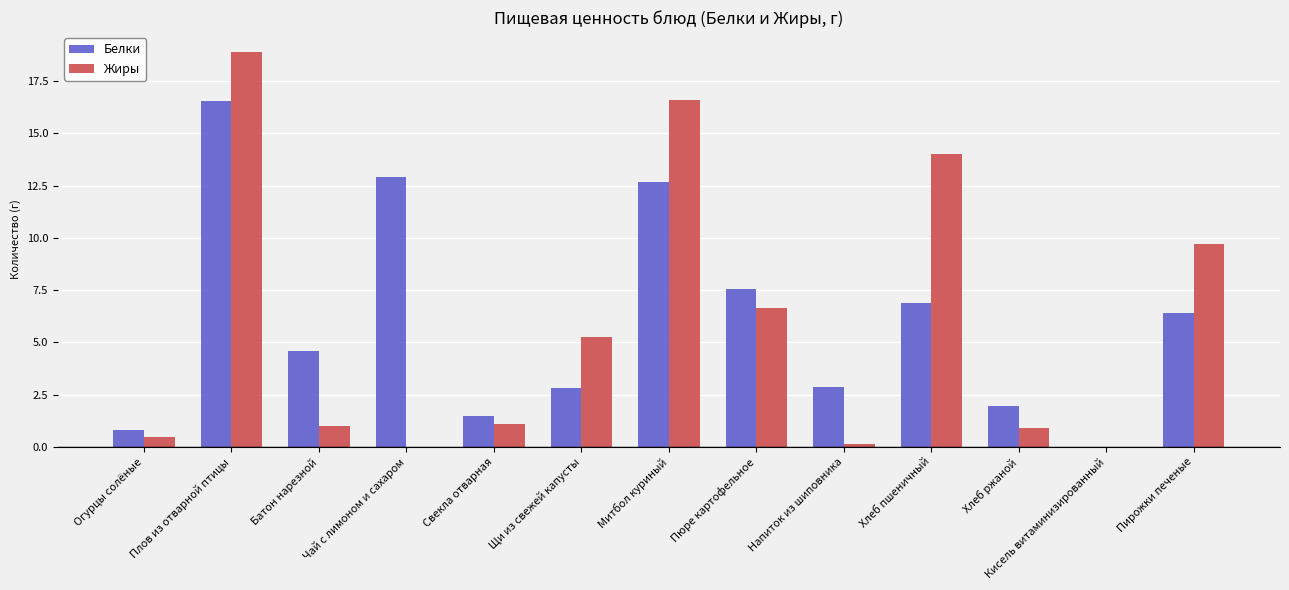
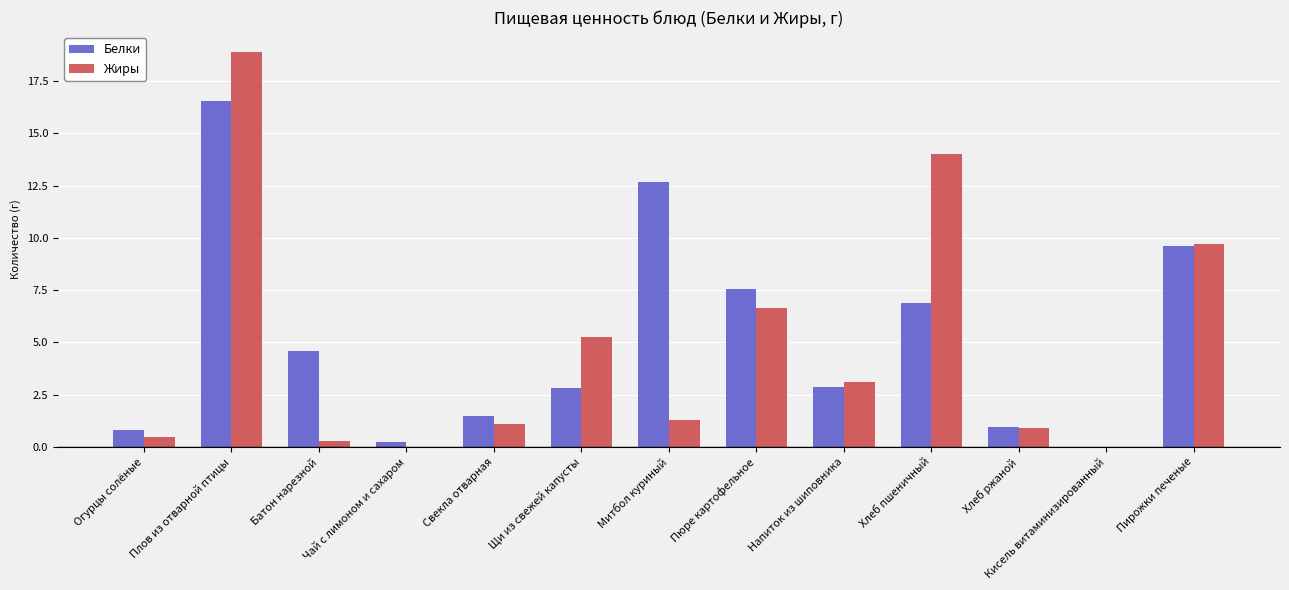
  {
    "Белки": {
      "Огурцы солёные": 0.8,
      "Плов из отварной птицы": 16.6,
      "Батон нарезной": 4.6,
-     "Чай с лимоном и сахаром": 12.9,
+     "Чай с лимоном и сахаром": 0.2,
      "Свекла отварная": 1.5,
      "Щи из свежей капусты": 2.8,
      "Митбол куриный": 12.7,
      "Пюре картофельное": 7.6,
      "Напиток из шиповника": 2.9,
      "Хлеб пшеничный": 6.9,
-     "Хлеб ржаной": 2.0,
+     "Хлеб ржаной": 1.0,
      "Кисель витаминизированный": 0.0,
-     "Пирожки печеные": 6.4
+     "Пирожки печеные": 9.6
    },
    "Жиры": {
      "Огурцы солёные": 0.5,
      "Плов из отварной птицы": 18.9,
-     "Батон нарезной": 1.0,
+     "Батон нарезной": 0.3,
      "Чай с лимоном и сахаром": 0.0,
      "Свекла отварная": 1.1,
      "Щи из свежей капусты": 5.3,
-     "Митбол куриный": 16.6,
+     "Митбол куриный": 1.3,
      "Пюре картофельное": 6.6,
-     "Напиток из шиповника": 0.1,
+     "Напиток из шиповника": 3.1,
      "Хлеб пшеничный": 14.0,
      "Хлеб ржаной": 0.9,
      "Кисель витаминизированный": 0.0,
      "Пирожки печеные": 9.7
    }
  }
